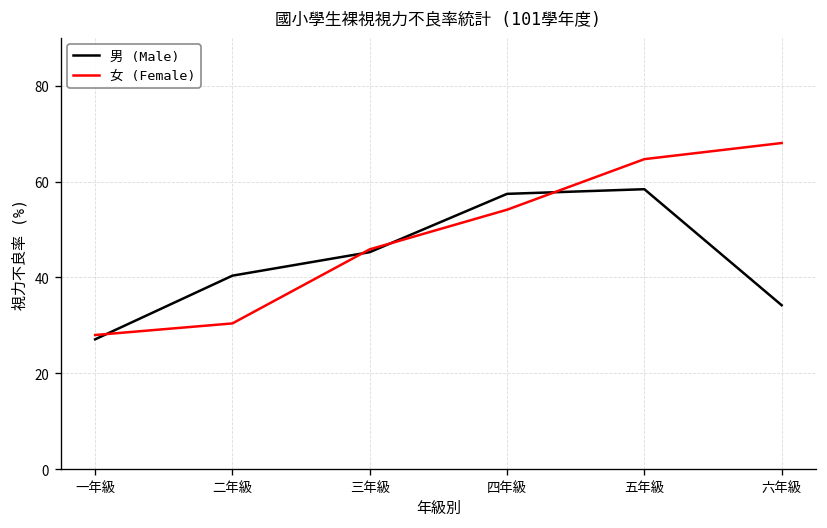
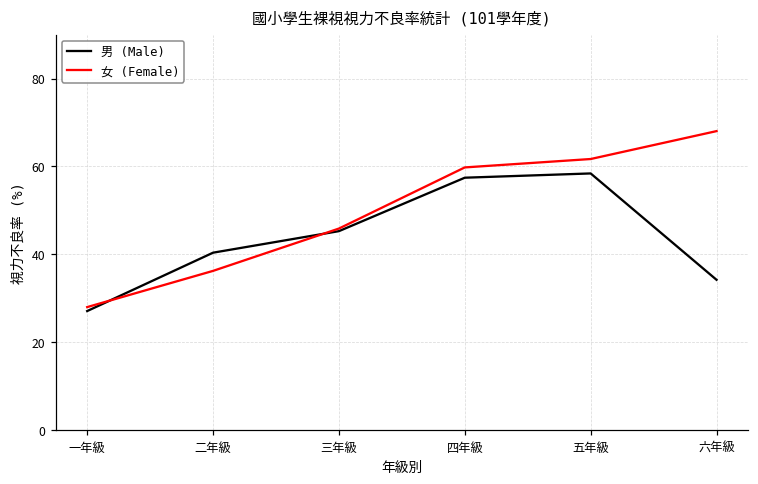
  {
    "男 (Male)": {
      "一年級": 27,
      "二年級": 40,
      "四年級": 57,
      "五年級": 58,
      "六年級": 34
    },
    "女 (Female)": {
      "一年級": 28,
-     "二年級": 30,
-     "四年級": 54,
-     "五年級": 65,
+     "二年級": 36,
+     "四年級": 60,
+     "五年級": 62,
      "六年級": 68
    }
  }
